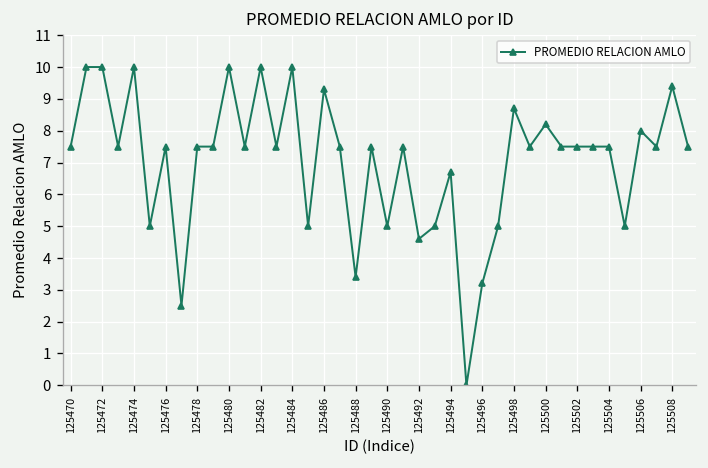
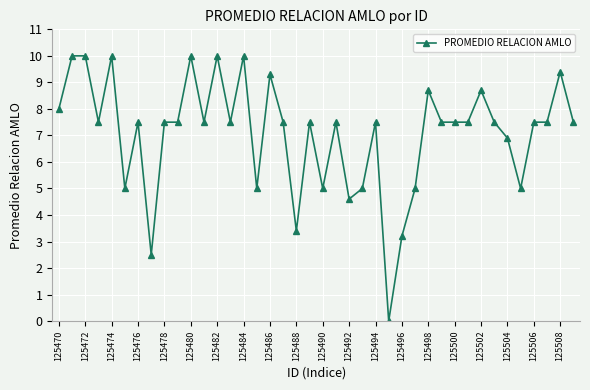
  {
-   "125470": 7.5,
+   "125470": 8.0,
    "125472": 10.0,
    "125474": 10.0,
    "125476": 7.5,
    "125478": 7.5,
    "125480": 10.0,
    "125482": 10.0,
    "125484": 10.0,
    "125486": 9.3,
    "125488": 3.4,
    "125490": 5.0,
    "125492": 4.6,
-   "125494": 6.7,
+   "125494": 7.5,
    "125496": 3.2,
    "125498": 8.7,
-   "125500": 8.2,
-   "125502": 7.5,
-   "125504": 7.5,
-   "125506": 8.0,
+   "125500": 7.5,
+   "125502": 8.7,
+   "125504": 6.9,
+   "125506": 7.5,
    "125508": 9.4
  }
